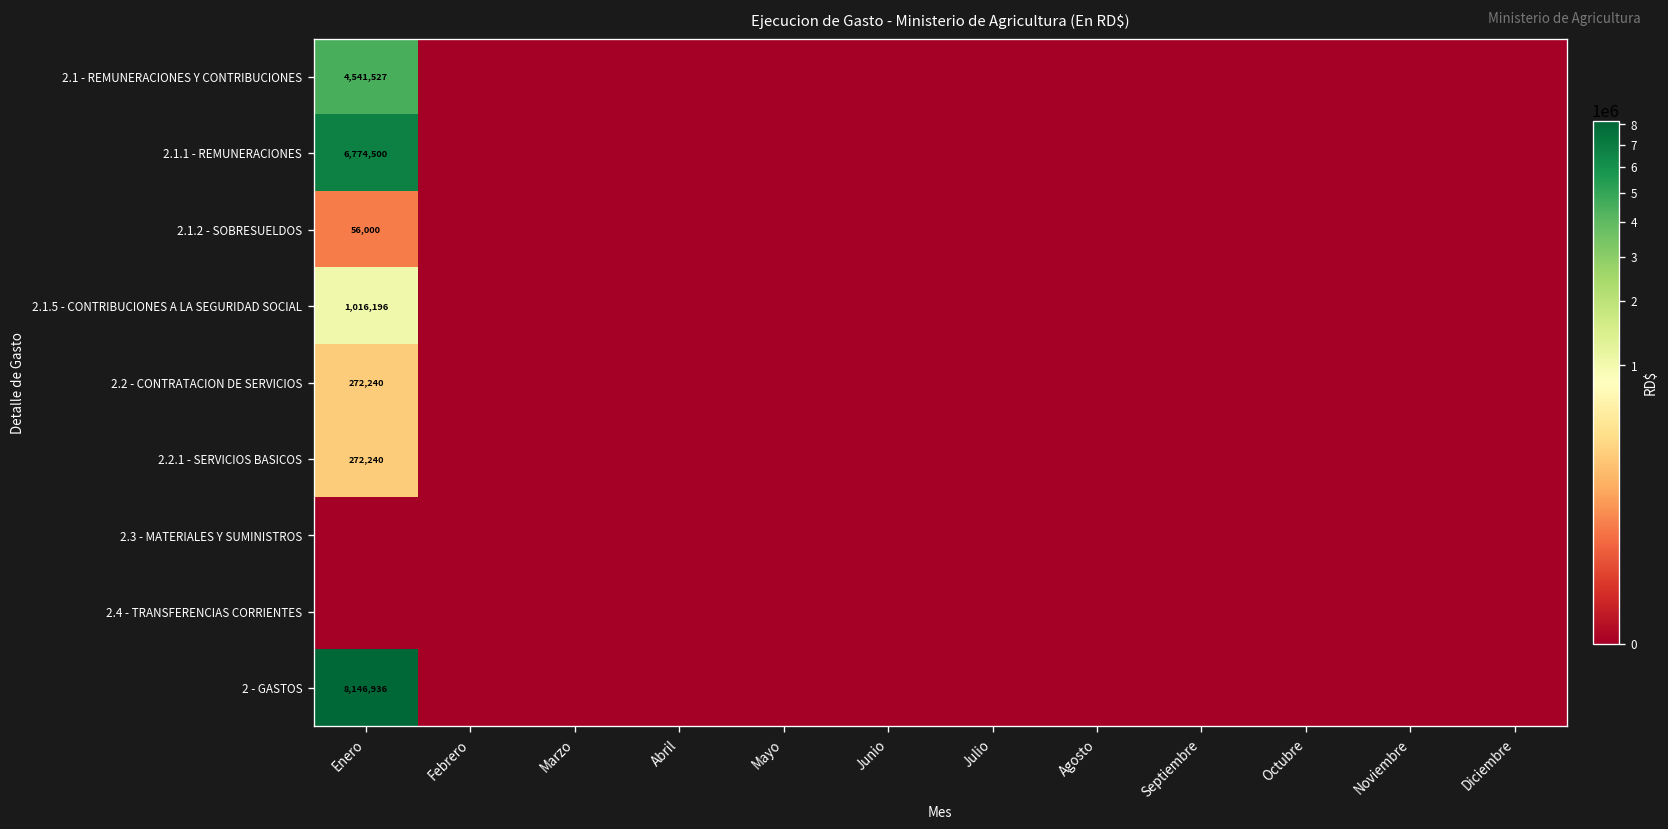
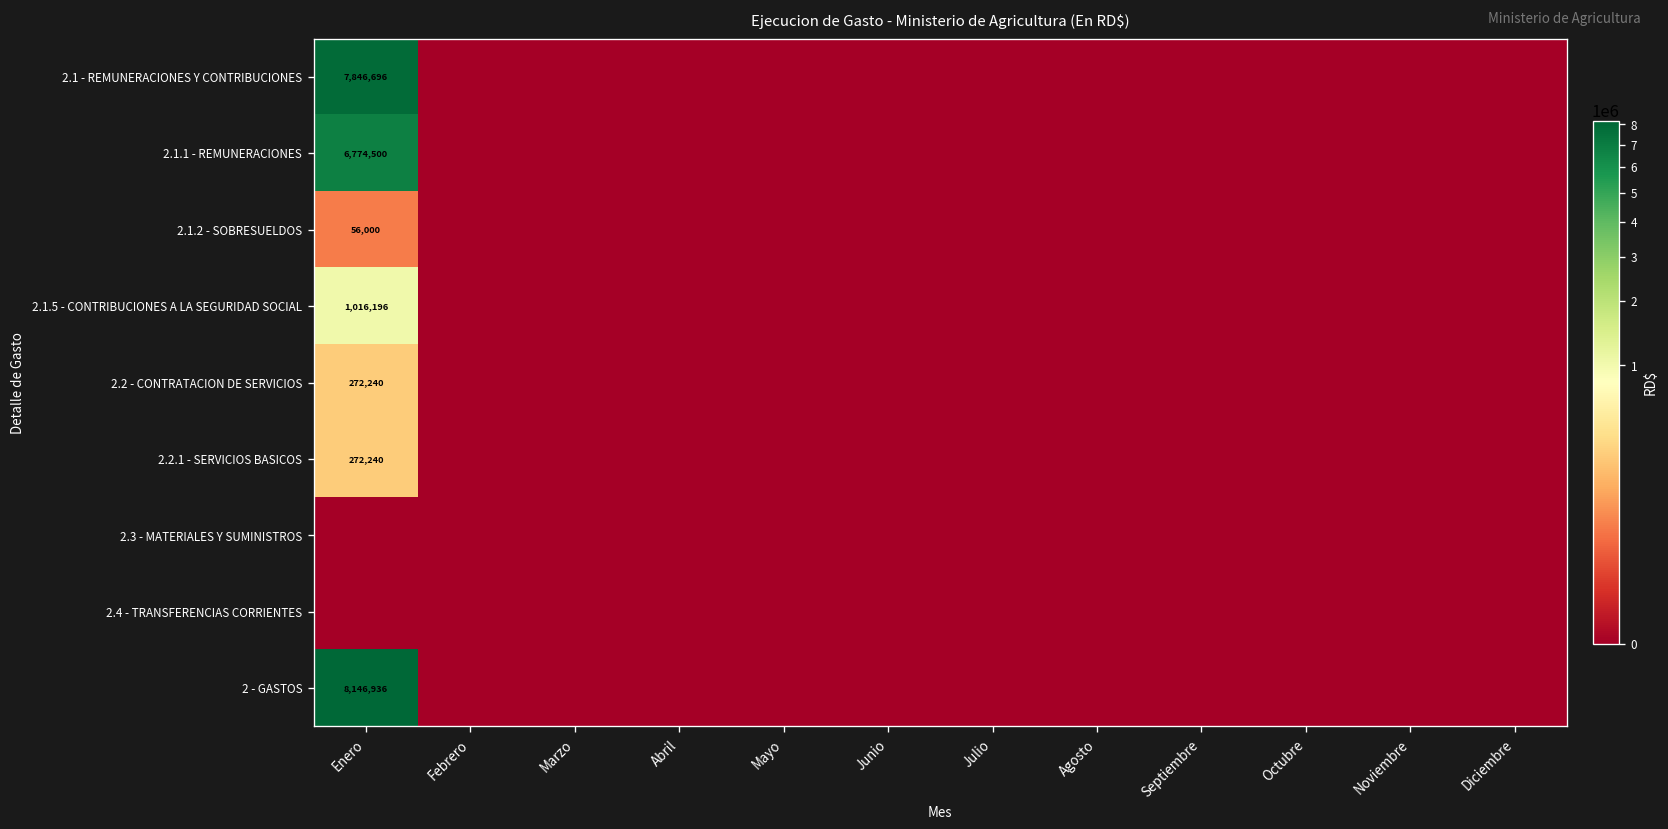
  {
    "2.1 - REMUNERACIONES Y CONTRIBUCIONES": {
-     "Enero": "4,541,527"
+     "Enero": "7,846,696"
    },
    "2.1.1 - REMUNERACIONES": {
      "Enero": "6,774,500"
    },
    "2.1.2 - SOBRESUELDOS": {
      "Enero": "56,000"
    },
    "2.1.5 - CONTRIBUCIONES A LA SEGURIDAD SOCIAL": {
      "Enero": "1,016,196"
    },
    "2.2 - CONTRATACION DE SERVICIOS": {
      "Enero": "272,240"
    },
    "2.2.1 - SERVICIOS BASICOS": {
      "Enero": "272,240"
    },
    "2 - GASTOS": {
      "Enero": "8,146,936"
    }
  }
